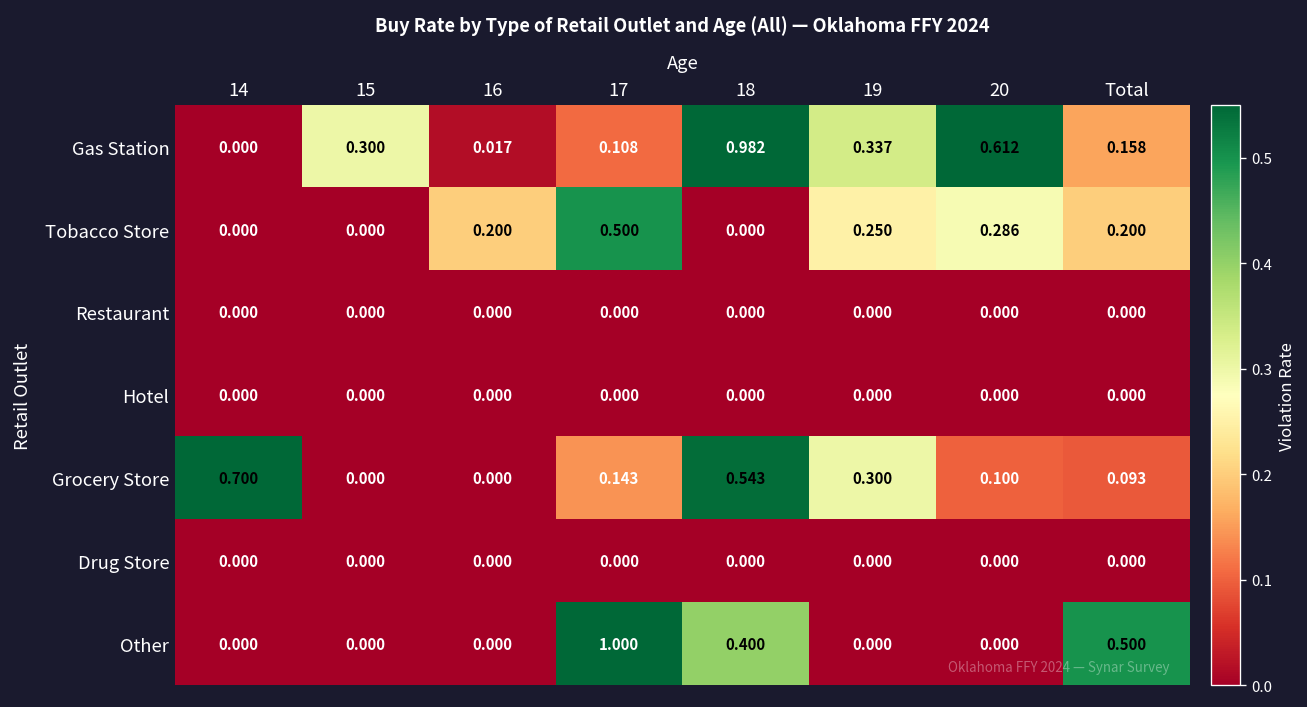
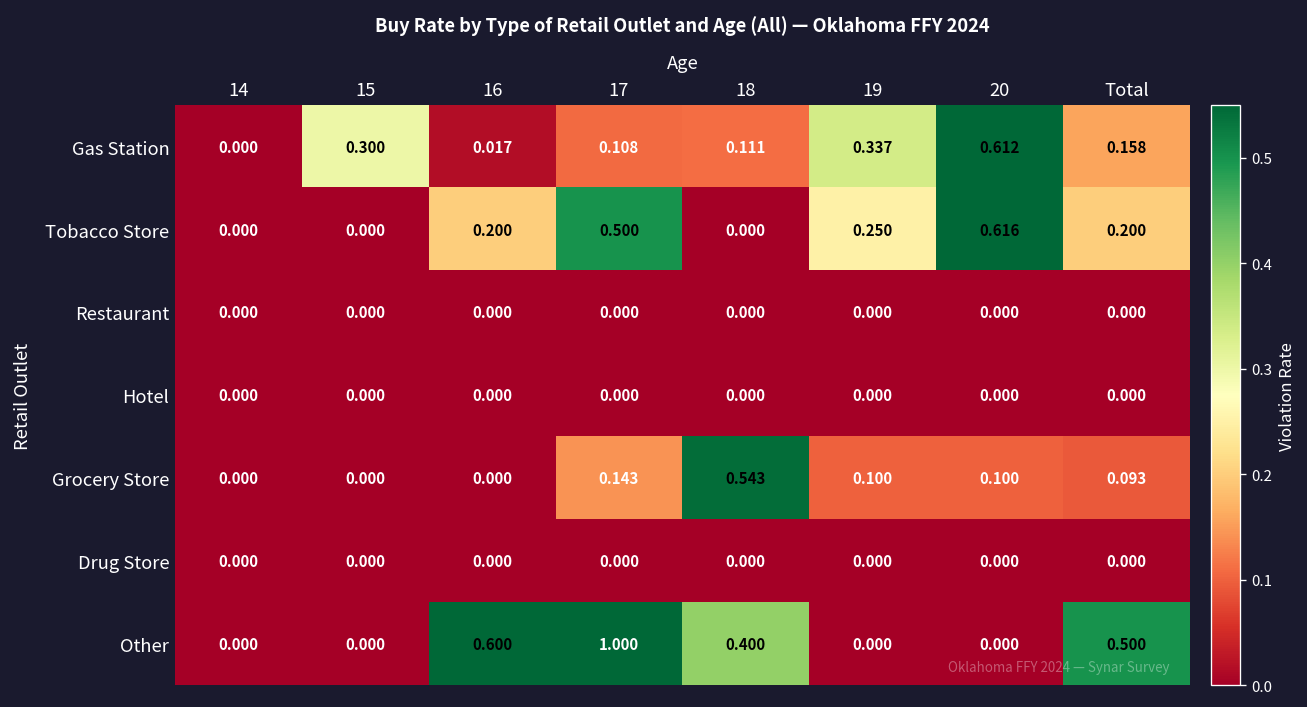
  {
    "Gas Station": {
      "14": 0.000,
      "15": 0.300,
      "16": 0.017,
      "17": 0.108,
-     "18": 0.982,
+     "18": 0.111,
      "19": 0.337,
      "20": 0.612,
      "Total": 0.158
    },
    "Tobacco Store": {
      "14": 0.000,
      "15": 0.000,
      "16": 0.200,
      "17": 0.500,
      "18": 0.000,
      "19": 0.250,
-     "20": 0.286,
+     "20": 0.616,
      "Total": 0.200
    },
    "Restaurant": {
      "14": 0.000,
      "15": 0.000,
      "16": 0.000,
      "17": 0.000,
      "18": 0.000,
      "19": 0.000,
      "20": 0.000,
      "Total": 0.000
    },
    "Hotel": {
      "14": 0.000,
      "15": 0.000,
      "16": 0.000,
      "17": 0.000,
      "18": 0.000,
      "19": 0.000,
      "20": 0.000,
      "Total": 0.000
    },
    "Grocery Store": {
-     "14": 0.700,
+     "14": 0.000,
      "15": 0.000,
      "16": 0.000,
      "17": 0.143,
      "18": 0.543,
-     "19": 0.300,
+     "19": 0.100,
      "20": 0.100,
      "Total": 0.093
    },
    "Drug Store": {
      "14": 0.000,
      "15": 0.000,
      "16": 0.000,
      "17": 0.000,
      "18": 0.000,
      "19": 0.000,
      "20": 0.000,
      "Total": 0.000
    },
    "Other": {
      "14": 0.000,
      "15": 0.000,
-     "16": 0.000,
+     "16": 0.600,
      "17": 1.000,
      "18": 0.400,
      "19": 0.000,
      "Total": 0.500
    }
  }
